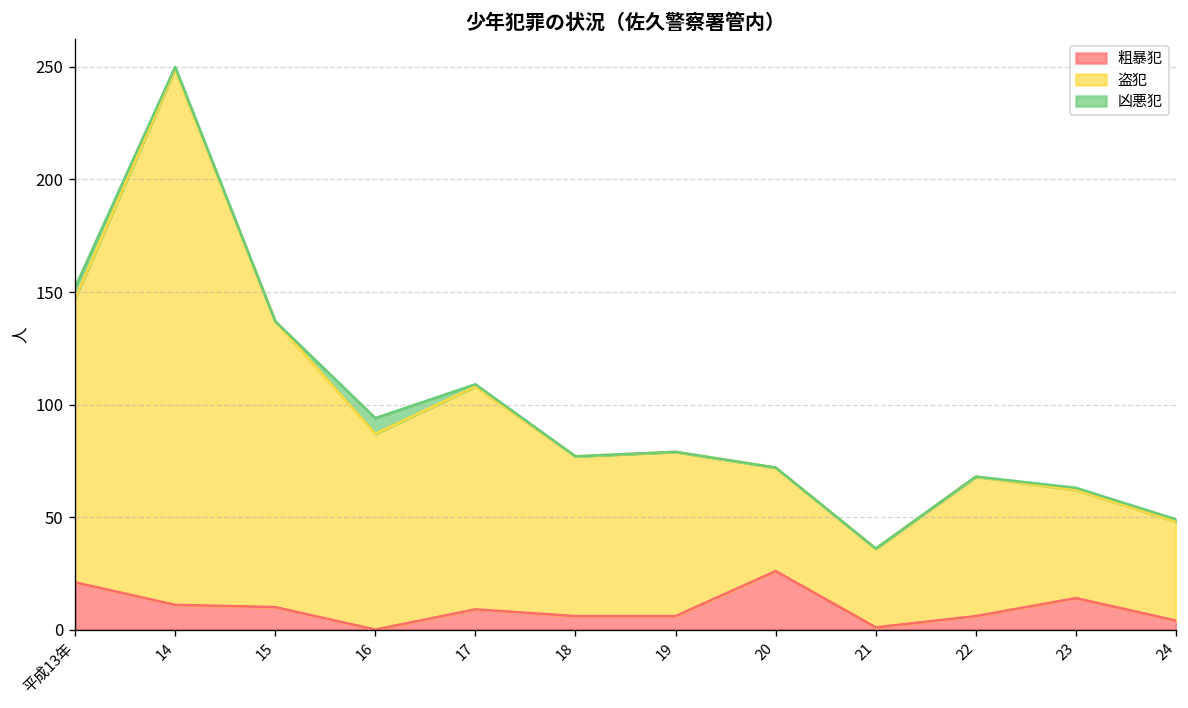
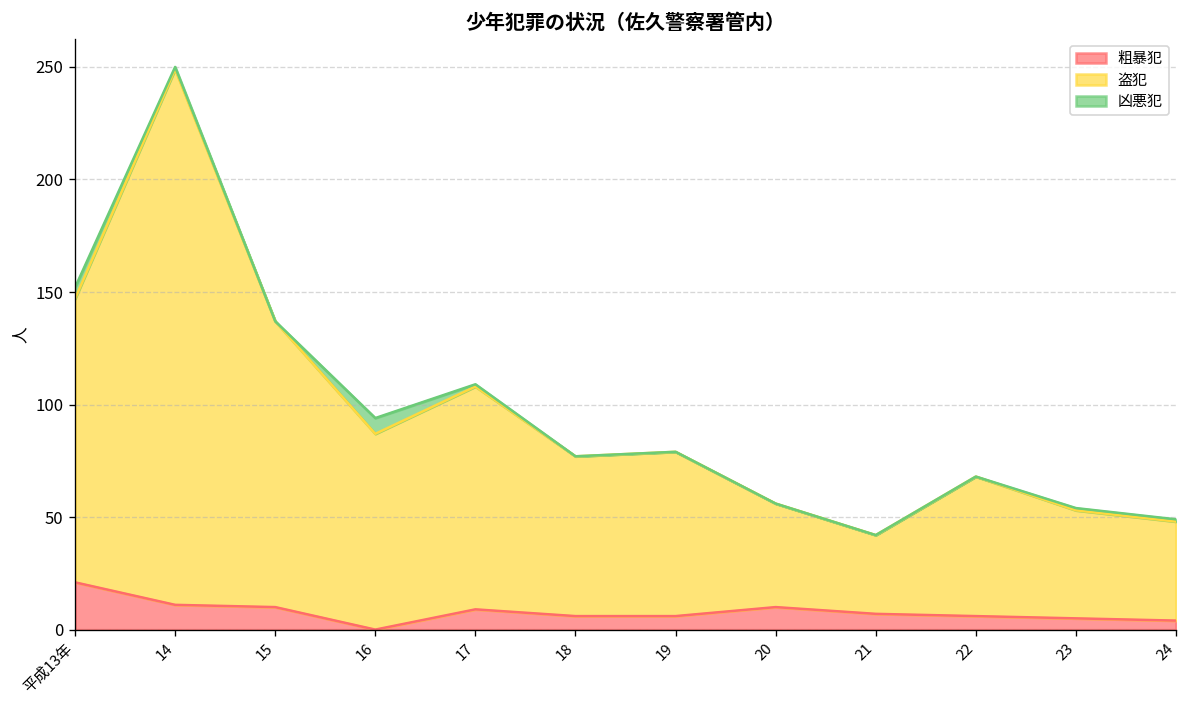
  {
    "粗暴犯": {
      "平成13年": 21,
      "14": 11,
      "15": 10,
      "16": 0,
      "17": 9,
      "18": 6,
      "19": 6,
-     "20": 26,
-     "21": 1,
+     "20": 10,
+     "21": 7,
      "22": 6,
-     "23": 14,
+     "23": 5,
      "24": 4
    },
    "盗犯": {
      "平成13年": 126,
      "16": 87
    },
    "凶悪犯": {
      "平成13年": 5,
      "16": 7
    }
  }
